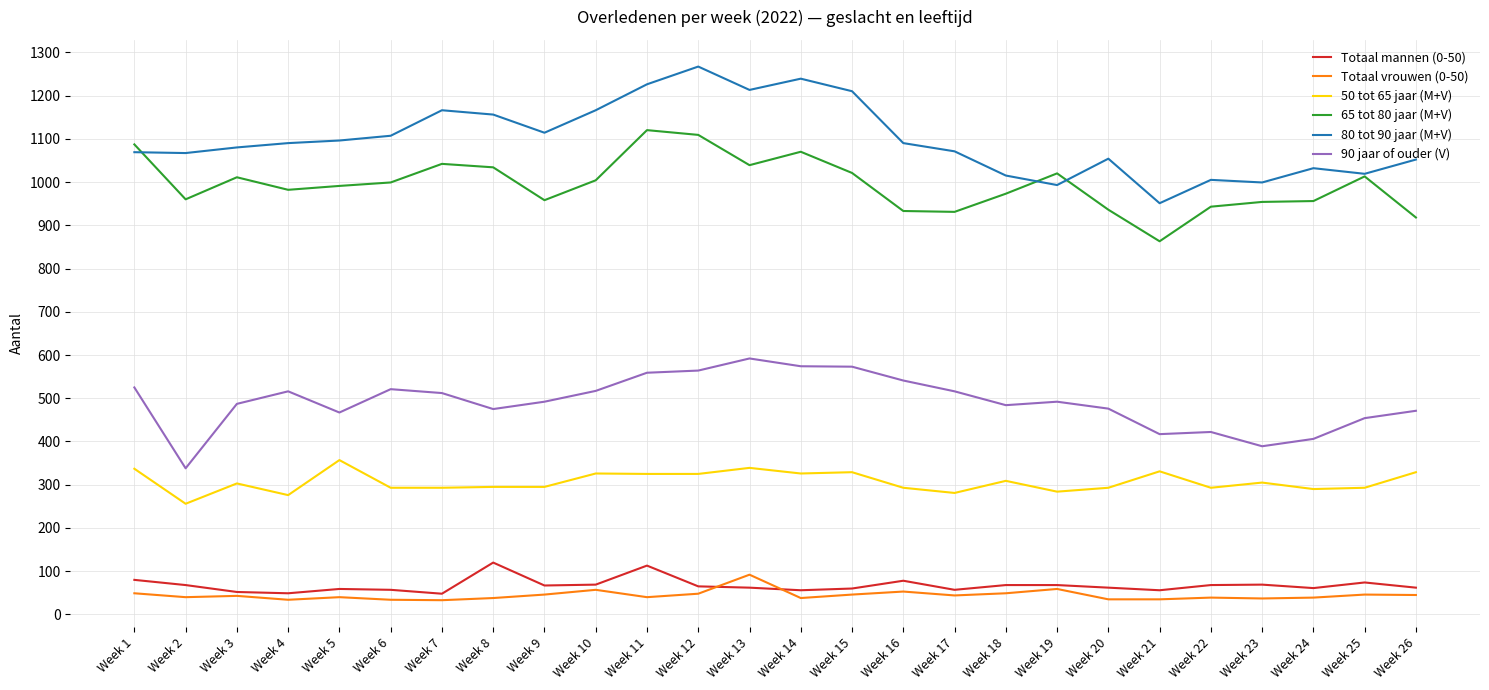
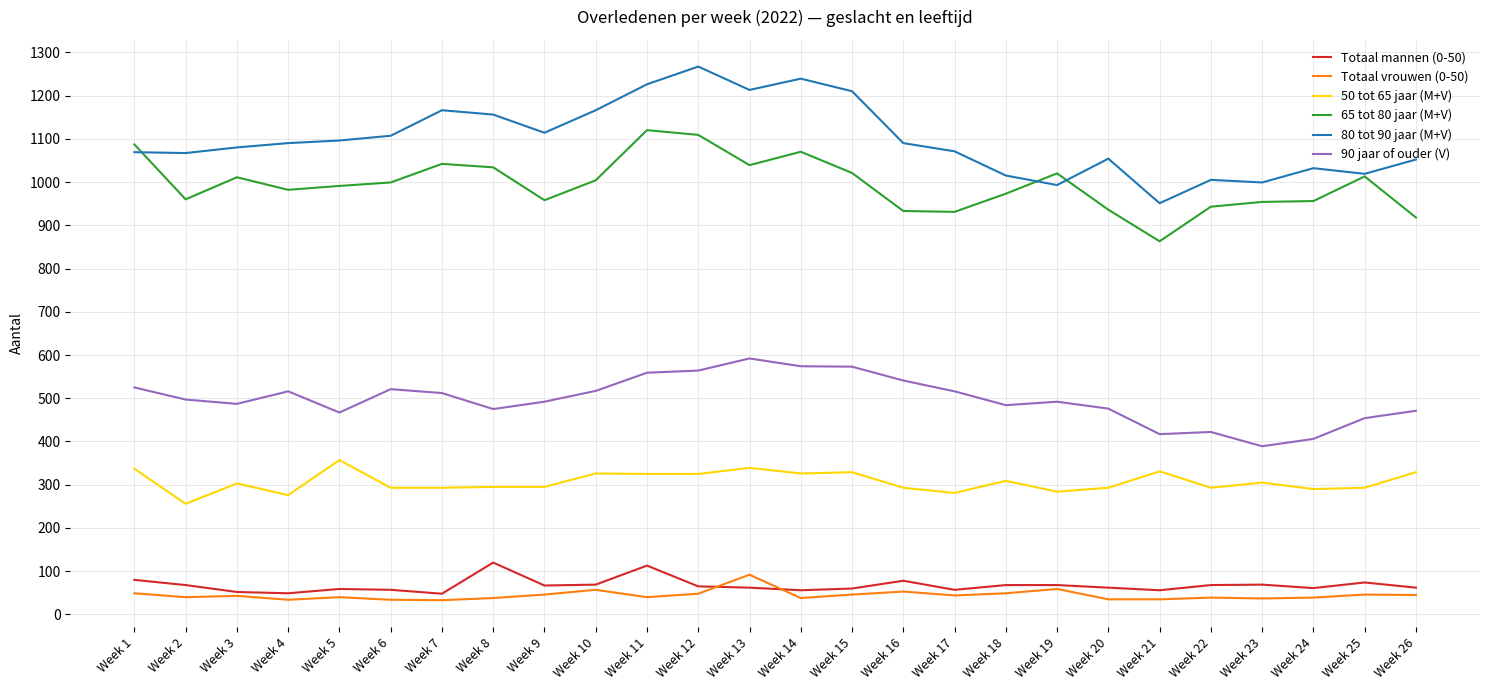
  {
    "Totaal mannen (0-50)": {
      "Week 1": 80,
      "Week 2": 70,
      "Week 3": 50,
      "Week 4": 50,
      "Week 5": 60,
      "Week 6": 60,
      "Week 7": 50,
      "Week 8": 120,
      "Week 9": 70,
      "Week 10": 70,
      "Week 11": 110,
      "Week 12": 70,
      "Week 13": 60,
      "Week 14": 60,
      "Week 15": 60,
      "Week 16": 80,
      "Week 17": 60,
      "Week 18": 70,
      "Week 19": 70,
      "Week 20": 60,
      "Week 21": 60,
      "Week 22": 70,
      "Week 23": 70,
      "Week 24": 60,
      "Week 25": 70,
      "Week 26": 60
    },
    "Totaal vrouwen (0-50)": {
      "Week 1": 50,
      "Week 2": 40,
      "Week 3": 40,
      "Week 4": 30,
      "Week 5": 40,
      "Week 6": 30,
      "Week 7": 30,
      "Week 8": 40,
      "Week 9": 50,
      "Week 10": 60,
      "Week 11": 40,
      "Week 12": 50,
      "Week 13": 90,
      "Week 14": 40,
      "Week 15": 50,
      "Week 16": 50,
      "Week 17": 40,
      "Week 18": 50,
      "Week 19": 60,
      "Week 20": 40,
      "Week 21": 40,
      "Week 22": 40,
      "Week 23": 40,
      "Week 24": 40,
      "Week 25": 50,
      "Week 26": 50
    },
    "50 tot 65 jaar (M+V)": {
      "Week 1": 340,
      "Week 2": 260,
      "Week 3": 300,
      "Week 4": 280,
      "Week 5": 360,
      "Week 6": 290,
      "Week 7": 290,
      "Week 8": 300,
      "Week 9": 300,
      "Week 10": 330,
      "Week 11": 330,
      "Week 12": 330,
      "Week 13": 340,
      "Week 14": 330,
      "Week 15": 330,
      "Week 16": 290,
      "Week 17": 280,
      "Week 18": 310,
      "Week 19": 280,
      "Week 20": 290,
      "Week 21": 330,
      "Week 22": 290,
      "Week 23": 310,
      "Week 24": 290,
      "Week 25": 290,
      "Week 26": 330
    },
    "65 tot 80 jaar (M+V)": {
      "Week 1": 1090,
      "Week 2": 960,
      "Week 3": 1010,
      "Week 4": 980,
      "Week 5": 990,
      "Week 6": 1000,
      "Week 7": 1040,
      "Week 8": 1030,
      "Week 9": 960,
      "Week 10": 1000,
      "Week 11": 1120,
      "Week 12": 1110,
      "Week 13": 1040,
      "Week 14": 1070,
      "Week 15": 1020,
      "Week 16": 930,
      "Week 17": 930,
      "Week 18": 970,
      "Week 19": 1020,
      "Week 20": 940,
      "Week 21": 860,
      "Week 22": 940,
      "Week 23": 950,
      "Week 24": 960,
      "Week 25": 1010,
      "Week 26": 920
    },
    "80 tot 90 jaar (M+V)": {
      "Week 1": 1070,
      "Week 2": 1070,
      "Week 3": 1080,
      "Week 4": 1090,
      "Week 5": 1100,
      "Week 6": 1110,
      "Week 7": 1170,
      "Week 8": 1160,
      "Week 9": 1110,
      "Week 10": 1170,
      "Week 11": 1230,
      "Week 12": 1270,
      "Week 13": 1210,
      "Week 14": 1240,
      "Week 15": 1210,
      "Week 16": 1090,
      "Week 17": 1070,
      "Week 18": 1020,
      "Week 19": 990,
      "Week 20": 1050,
      "Week 21": 950,
      "Week 22": 1010,
      "Week 23": 1000,
      "Week 24": 1030,
      "Week 25": 1020,
      "Week 26": 1050
    },
    "90 jaar of ouder (V)": {
      "Week 1": 530,
-     "Week 2": 340,
+     "Week 2": 500,
      "Week 3": 490,
      "Week 4": 520,
      "Week 5": 470,
      "Week 6": 520,
      "Week 7": 510,
      "Week 8": 480,
      "Week 9": 490,
      "Week 10": 520,
      "Week 11": 560,
      "Week 12": 560,
      "Week 13": 590,
      "Week 14": 570,
      "Week 15": 570,
      "Week 16": 540,
      "Week 17": 520,
      "Week 18": 480,
      "Week 19": 490,
      "Week 20": 480,
      "Week 21": 420,
      "Week 22": 420,
      "Week 23": 390,
      "Week 24": 410,
      "Week 25": 450,
      "Week 26": 470
    }
  }
